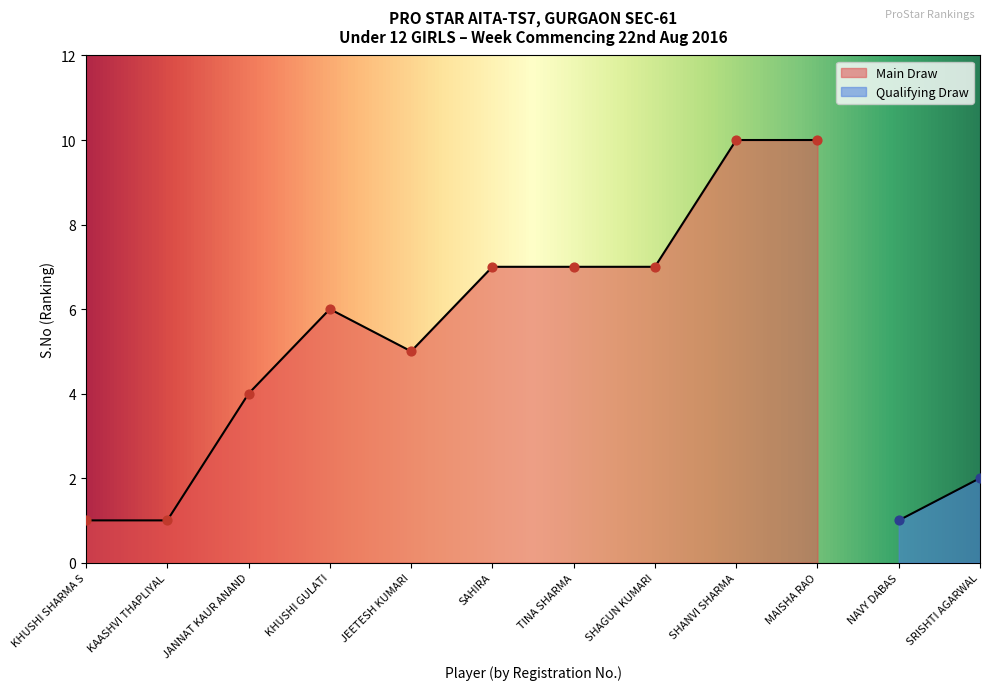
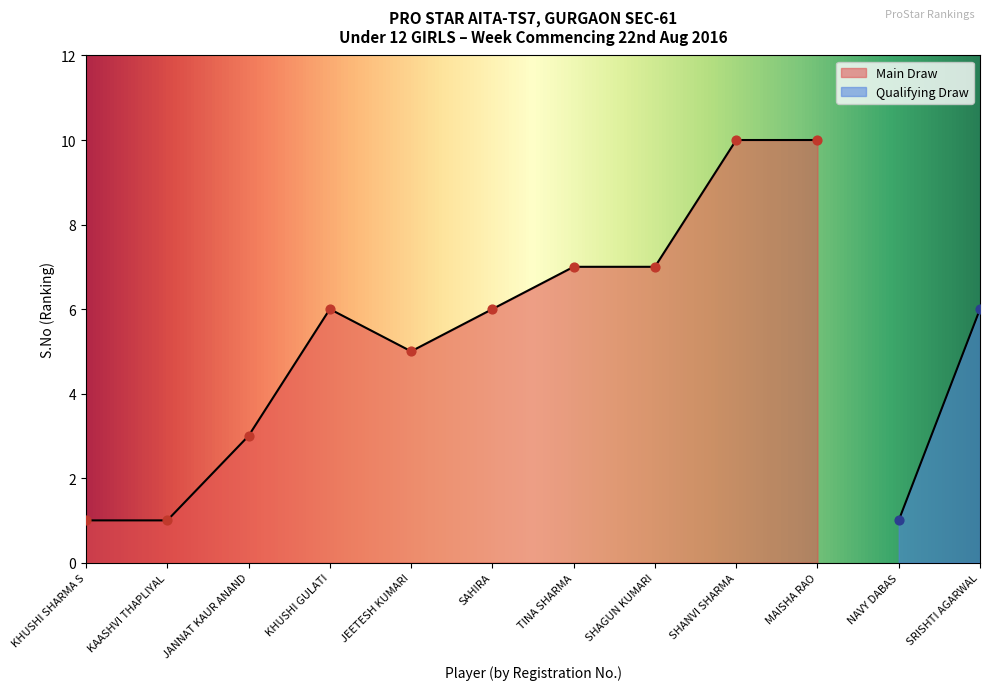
  {
    "Main Draw": {
      "KHUSHI SHARMA S": 1,
      "KAASHVI THAPLIYAL": 1,
-     "JANNAT KAUR ANAND": 4,
+     "JANNAT KAUR ANAND": 3,
      "KHUSHI GULATI": 6,
      "JEETESH KUMARI": 5,
-     "SAHIRA": 7,
+     "SAHIRA": 6,
      "TINA SHARMA": 7,
      "SHAGUN KUMARI": 7,
      "SHANVI SHARMA": 10,
      "MAISHA RAO": 10
    },
    "Qualifying Draw": {
      "NAVY DABAS": 1,
-     "SRISHTI AGARWAL": 2
+     "SRISHTI AGARWAL": 6
    }
  }
